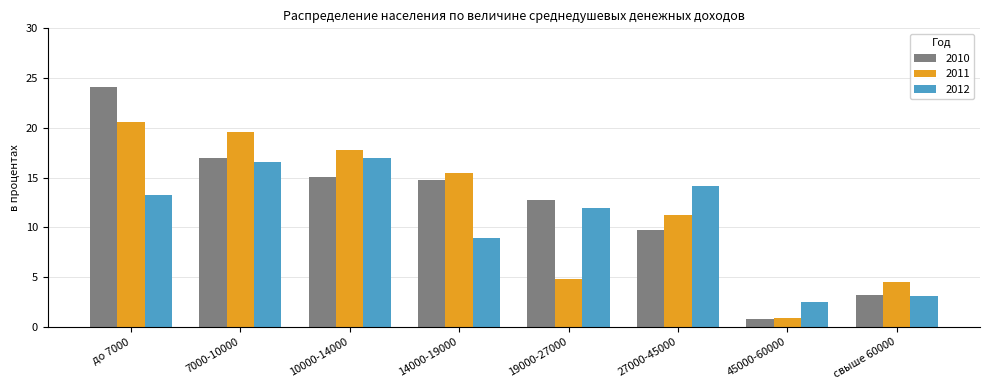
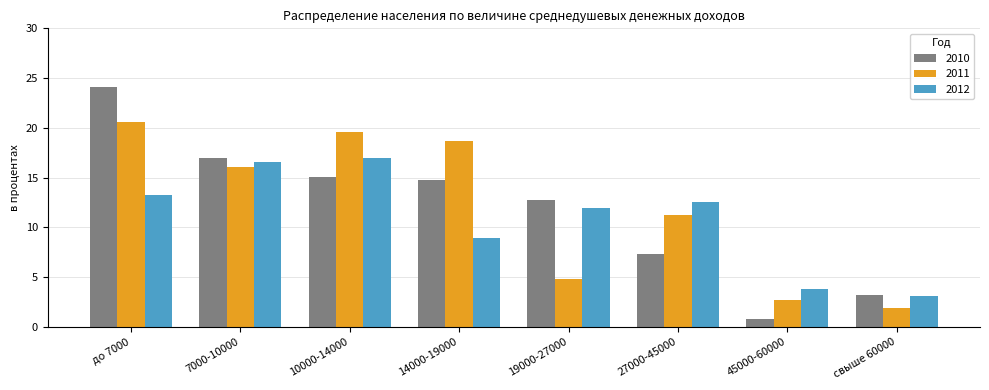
  {
    "2010": {
      "до 7000": 24,
      "7000-10000": 17,
      "10000-14000": 15,
      "14000-19000": 15,
      "19000-27000": 13,
-     "27000-45000": 10,
+     "27000-45000": 7,
      "45000-60000": 1,
      "свыше 60000": 3
    },
    "2011": {
      "до 7000": 21,
-     "7000-10000": 20,
-     "10000-14000": 18,
-     "14000-19000": 16,
+     "7000-10000": 16,
+     "10000-14000": 20,
+     "14000-19000": 19,
      "19000-27000": 5,
      "27000-45000": 11,
-     "45000-60000": 1,
-     "свыше 60000": 5
+     "45000-60000": 3,
+     "свыше 60000": 2
    },
    "2012": {
      "до 7000": 13,
      "7000-10000": 17,
      "10000-14000": 17,
      "14000-19000": 9,
      "19000-27000": 12,
-     "27000-45000": 14,
-     "45000-60000": 3,
+     "27000-45000": 13,
+     "45000-60000": 4,
      "свыше 60000": 3
    }
  }
